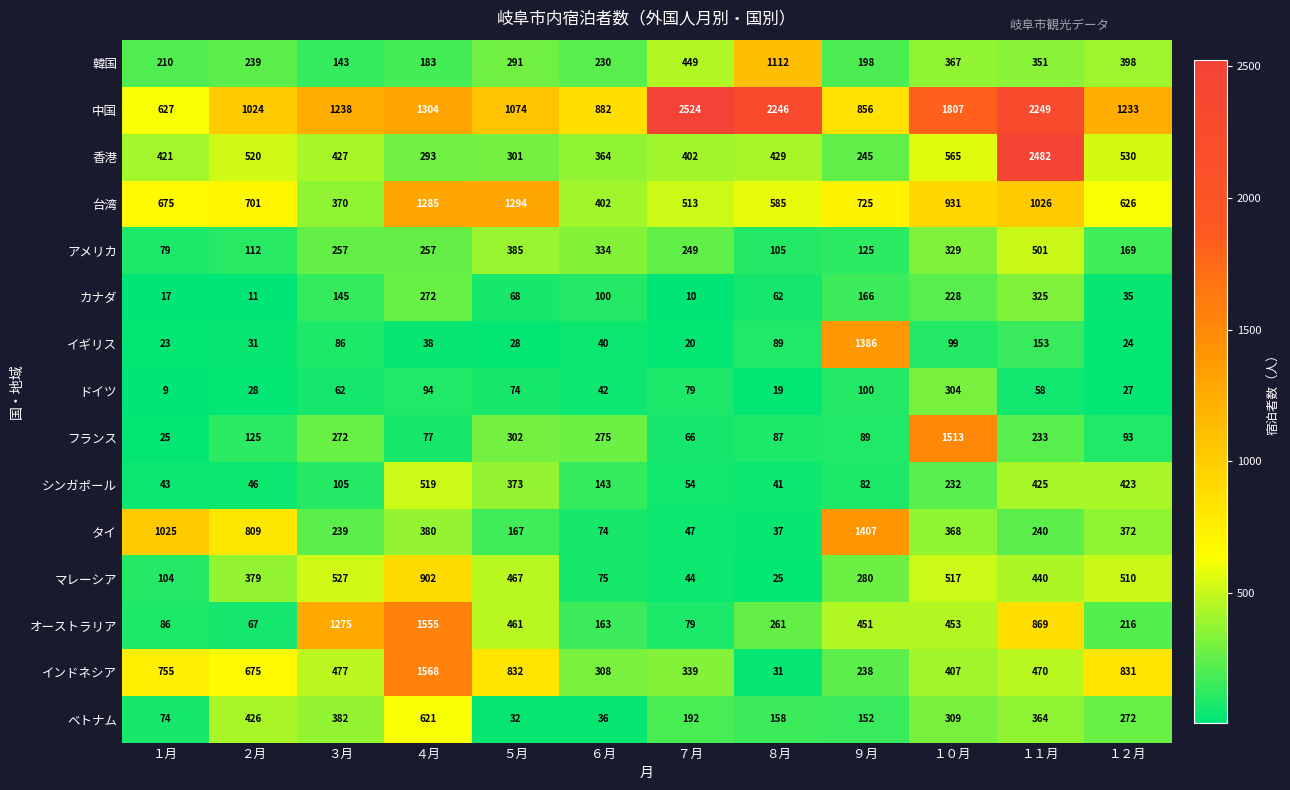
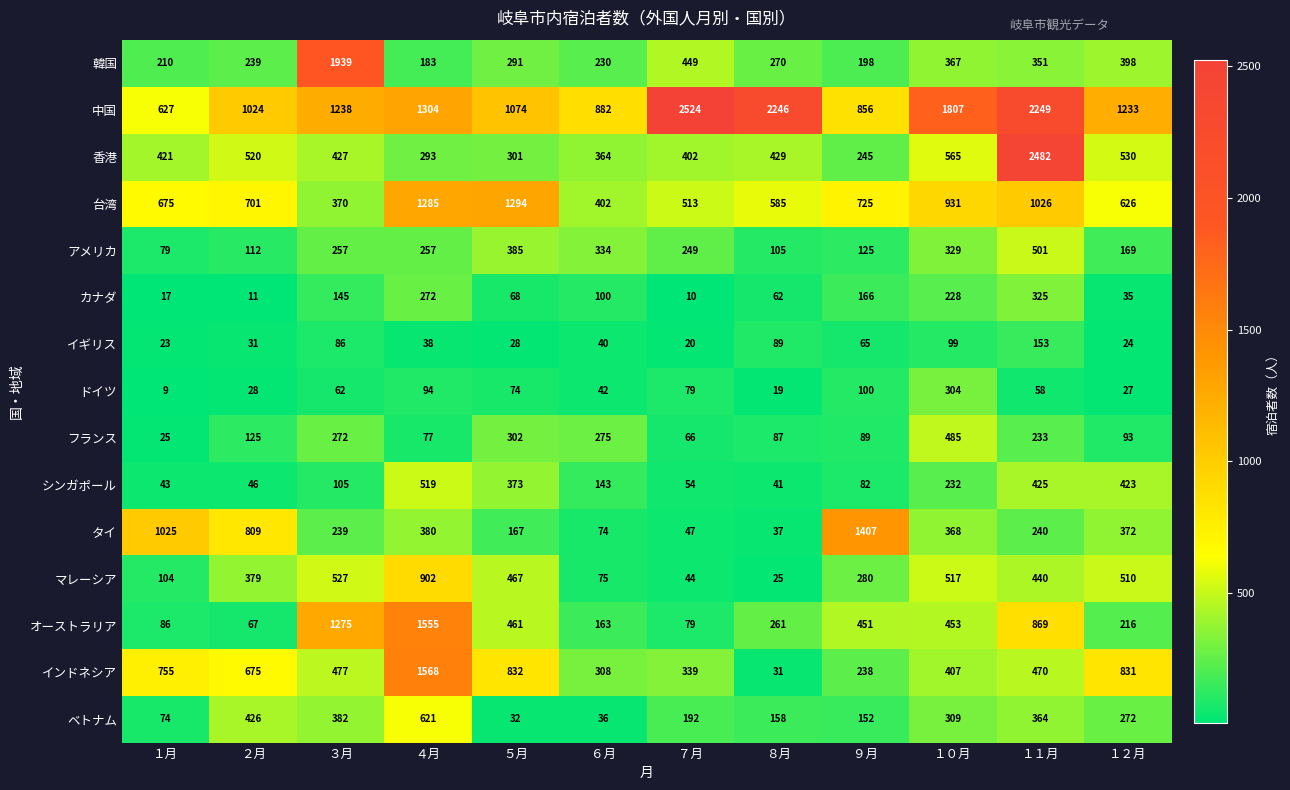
  {
    "韓国": {
      "１月": 210,
      "２月": 239,
-     "３月": 143,
+     "３月": 1939,
      "４月": 183,
      "５月": 291,
      "６月": 230,
      "７月": 449,
-     "８月": 1112,
+     "８月": 270,
      "９月": 198,
      "１０月": 367,
      "１１月": 351,
      "１２月": 398
    },
    "中国": {
      "１月": 627,
      "２月": 1024,
      "３月": 1238,
      "４月": 1304,
      "５月": 1074,
      "６月": 882,
      "７月": 2524,
      "８月": 2246,
      "９月": 856,
      "１０月": 1807,
      "１１月": 2249,
      "１２月": 1233
    },
    "香港": {
      "１月": 421,
      "２月": 520,
      "３月": 427,
      "４月": 293,
      "５月": 301,
      "６月": 364,
      "７月": 402,
      "８月": 429,
      "９月": 245,
      "１０月": 565,
      "１１月": 2482,
      "１２月": 530
    },
    "台湾": {
      "１月": 675,
      "２月": 701,
      "３月": 370,
      "４月": 1285,
      "５月": 1294,
      "６月": 402,
      "７月": 513,
      "８月": 585,
      "９月": 725,
      "１０月": 931,
      "１１月": 1026,
      "１２月": 626
    },
    "アメリカ": {
      "１月": 79,
      "２月": 112,
      "３月": 257,
      "４月": 257,
      "５月": 385,
      "６月": 334,
      "７月": 249,
      "８月": 105,
      "９月": 125,
      "１０月": 329,
      "１１月": 501,
      "１２月": 169
    },
    "カナダ": {
      "１月": 17,
      "２月": 11,
      "３月": 145,
      "４月": 272,
      "５月": 68,
      "６月": 100,
      "７月": 10,
      "８月": 62,
      "９月": 166,
      "１０月": 228,
      "１１月": 325,
      "１２月": 35
    },
    "イギリス": {
      "１月": 23,
      "２月": 31,
      "３月": 86,
      "４月": 38,
      "５月": 28,
      "６月": 40,
      "７月": 20,
      "８月": 89,
-     "９月": 1386,
+     "９月": 65,
      "１０月": 99,
      "１１月": 153,
      "１２月": 24
    },
    "ドイツ": {
      "１月": 9,
      "２月": 28,
      "３月": 62,
      "４月": 94,
      "５月": 74,
      "６月": 42,
      "７月": 79,
      "８月": 19,
      "９月": 100,
      "１０月": 304,
      "１１月": 58,
      "１２月": 27
    },
    "フランス": {
      "１月": 25,
      "２月": 125,
      "３月": 272,
      "４月": 77,
      "５月": 302,
      "６月": 275,
      "７月": 66,
      "８月": 87,
      "９月": 89,
-     "１０月": 1513,
+     "１０月": 485,
      "１１月": 233,
      "１２月": 93
    },
    "シンガポール": {
      "１月": 43,
      "２月": 46,
      "３月": 105,
      "４月": 519,
      "５月": 373,
      "６月": 143,
      "７月": 54,
      "８月": 41,
      "９月": 82,
      "１０月": 232,
      "１１月": 425,
      "１２月": 423
    },
    "タイ": {
      "１月": 1025,
      "２月": 809,
      "３月": 239,
      "４月": 380,
      "５月": 167,
      "６月": 74,
      "７月": 47,
      "８月": 37,
      "９月": 1407,
      "１０月": 368,
      "１１月": 240,
      "１２月": 372
    },
    "マレーシア": {
      "１月": 104,
      "２月": 379,
      "３月": 527,
      "４月": 902,
      "５月": 467,
      "６月": 75,
      "７月": 44,
      "８月": 25,
      "９月": 280,
      "１０月": 517,
      "１１月": 440,
      "１２月": 510
    },
    "オーストラリア": {
      "１月": 86,
      "２月": 67,
      "３月": 1275,
      "４月": 1555,
      "５月": 461,
      "６月": 163,
      "７月": 79,
      "８月": 261,
      "９月": 451,
      "１０月": 453,
      "１１月": 869,
      "１２月": 216
    },
    "インドネシア": {
      "１月": 755,
      "２月": 675,
      "３月": 477,
      "４月": 1568,
      "５月": 832,
      "６月": 308,
      "７月": 339,
      "８月": 31,
      "９月": 238,
      "１０月": 407,
      "１１月": 470,
      "１２月": 831
    },
    "ベトナム": {
      "１月": 74,
      "２月": 426,
      "３月": 382,
      "４月": 621,
      "５月": 32,
      "６月": 36,
      "７月": 192,
      "８月": 158,
      "９月": 152,
      "１０月": 309,
      "１１月": 364,
      "１２月": 272
    }
  }
